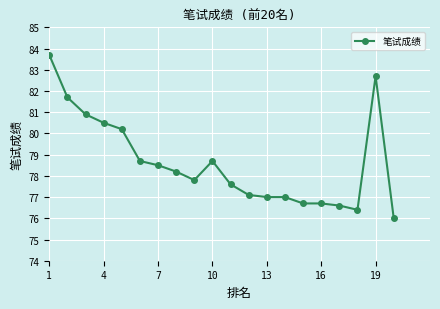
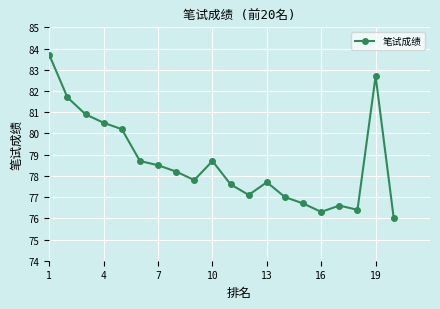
  {
    "1": 83.7,
    "4": 80.5,
    "7": 78.5,
    "10": 78.7,
-   "13": 77.0,
-   "16": 76.7,
+   "13": 77.7,
+   "16": 76.3,
    "19": 82.7
  }
